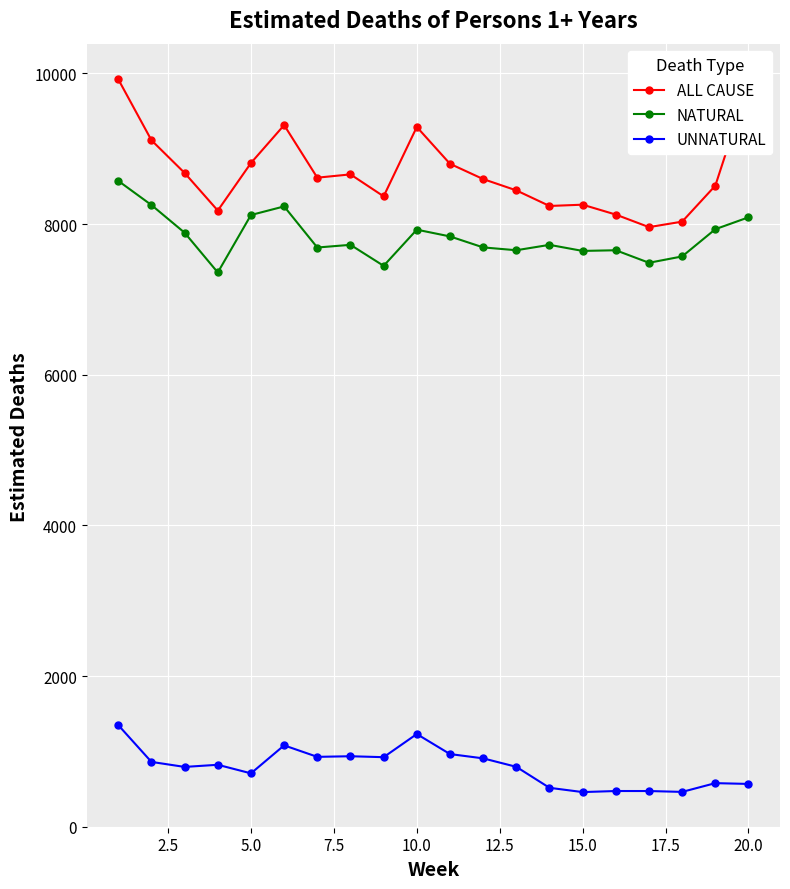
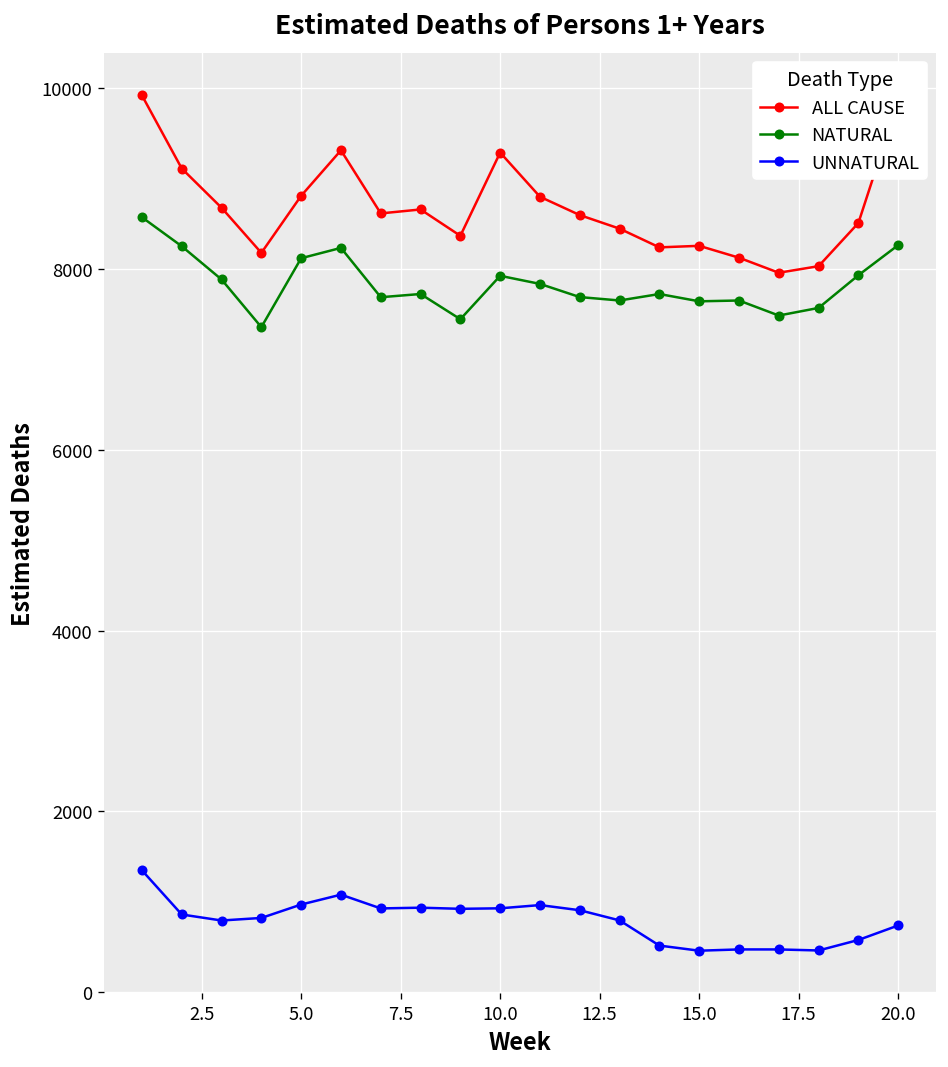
  {
    "ALL CAUSE": {
      "5.0": 8800,
      "10.0": 9300,
      "15.0": 8300
    },
    "NATURAL": {
      "5.0": 8100,
      "10.0": 7900,
      "15.0": 7600,
-     "20.0": 8100
+     "20.0": 8300
    },
    "UNNATURAL": {
-     "5.0": 700,
-     "10.0": 1200,
+     "5.0": 1000,
+     "10.0": 900,
      "15.0": 500,
-     "20.0": 600
+     "20.0": 700
    }
  }
